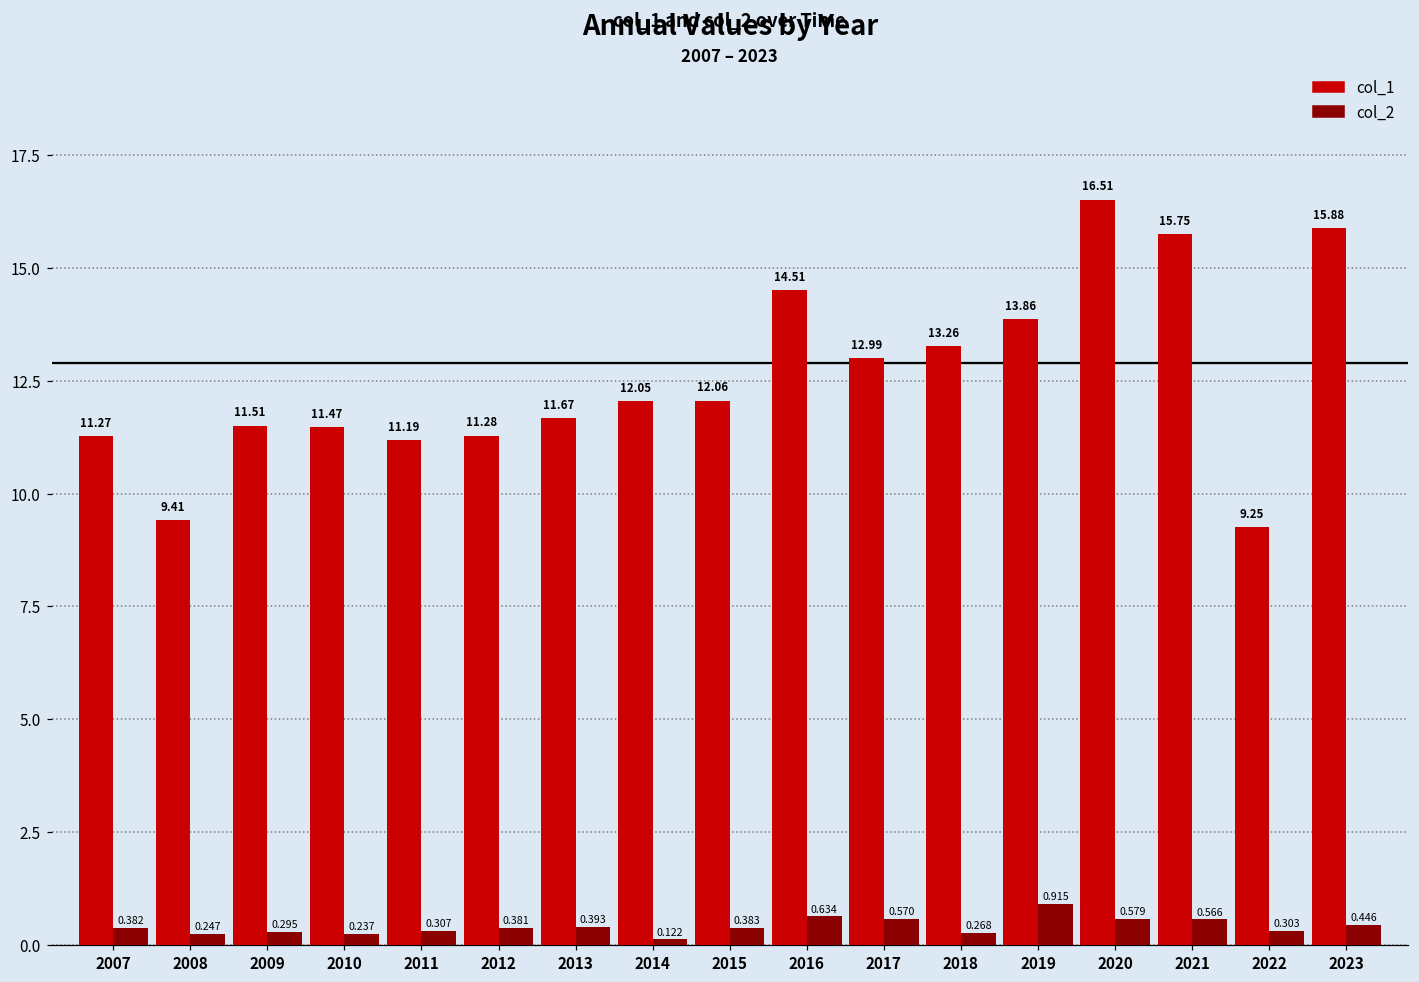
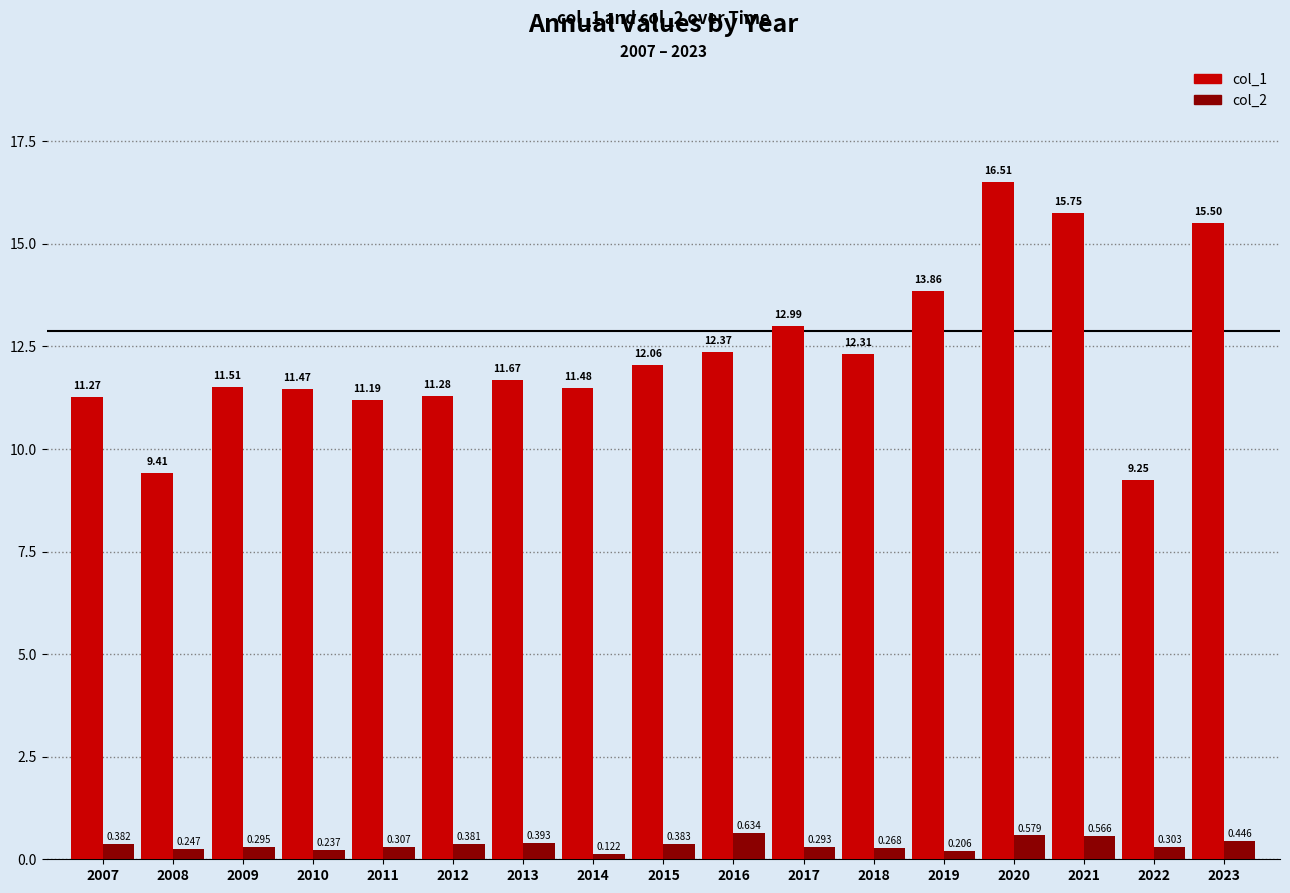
  {
    "col_1": {
      "2007": 11.27,
      "2008": 9.41,
      "2009": 11.51,
      "2010": 11.47,
      "2011": 11.19,
      "2012": 11.28,
      "2013": 11.67,
-     "2014": 12.05,
+     "2014": 11.48,
      "2015": 12.06,
-     "2016": 14.51,
+     "2016": 12.37,
      "2017": 12.99,
-     "2018": 13.26,
+     "2018": 12.31,
      "2019": 13.86,
      "2020": 16.51,
      "2021": 15.75,
      "2022": 9.25,
-     "2023": 15.88
+     "2023": 15.50
    },
    "col_2": {
      "2007": 0.382,
      "2008": 0.247,
      "2009": 0.295,
      "2010": 0.237,
      "2011": 0.307,
      "2012": 0.381,
      "2013": 0.393,
      "2014": 0.122,
      "2015": 0.383,
      "2016": 0.634,
-     "2017": 0.570,
+     "2017": 0.293,
      "2018": 0.268,
-     "2019": 0.915,
+     "2019": 0.206,
      "2020": 0.579,
      "2021": 0.566,
      "2022": 0.303,
      "2023": 0.446
    }
  }
